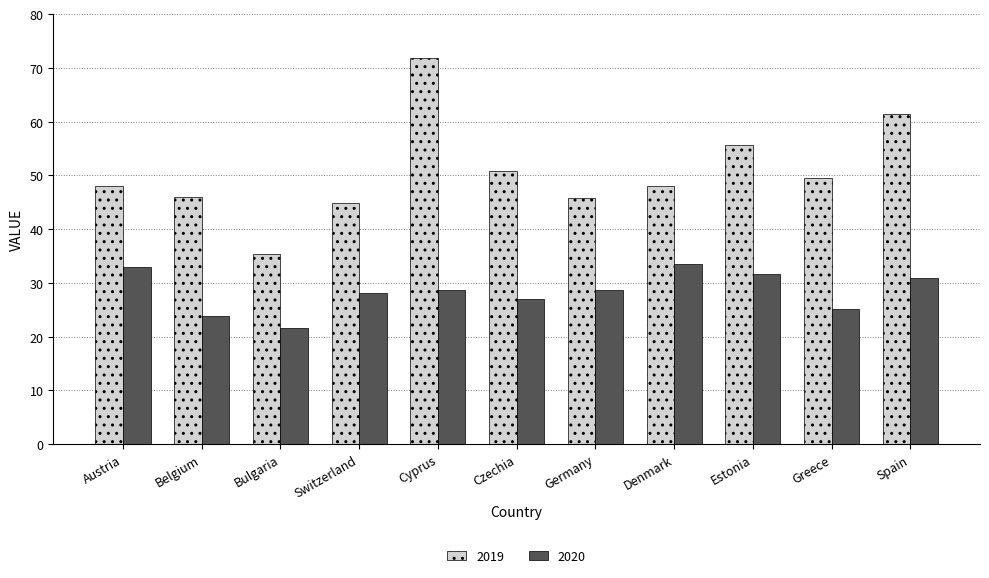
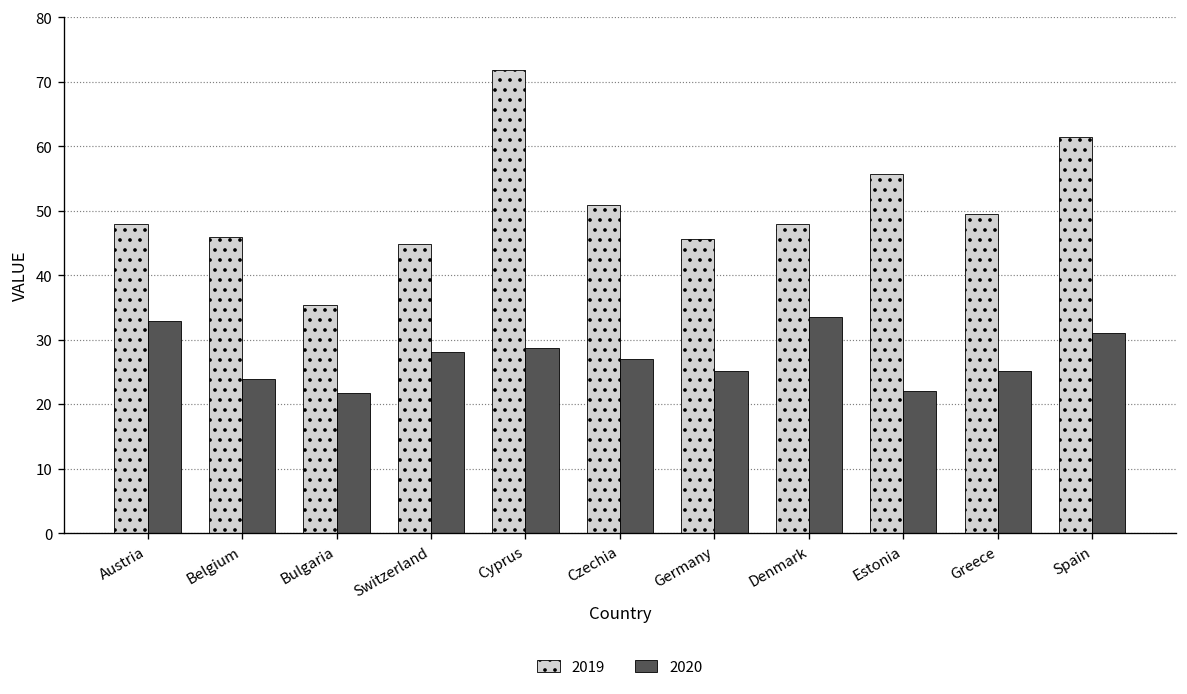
  {
    "2019": {
      "Austria": 48,
      "Belgium": 46,
      "Bulgaria": 35,
      "Switzerland": 45,
      "Cyprus": 72,
      "Czechia": 51,
      "Germany": 46,
      "Denmark": 48,
      "Estonia": 56,
      "Greece": 50,
      "Spain": 61
    },
    "2020": {
      "Austria": 33,
      "Belgium": 24,
      "Bulgaria": 22,
      "Switzerland": 28,
      "Cyprus": 29,
      "Czechia": 27,
-     "Germany": 29,
+     "Germany": 25,
      "Denmark": 34,
-     "Estonia": 32,
+     "Estonia": 22,
      "Greece": 25,
      "Spain": 31
    }
  }
